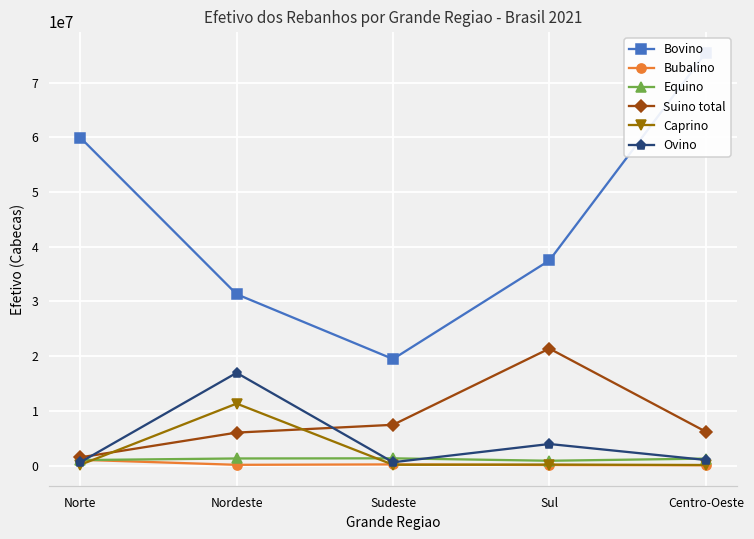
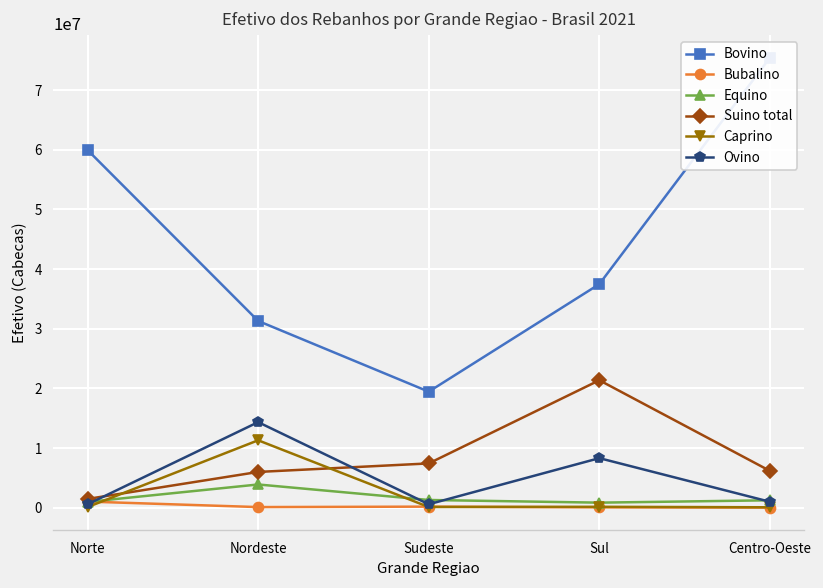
  {
    "Bovino": {
      "Norte": 60000000,
      "Nordeste": 31000000,
      "Sudeste": 19000000,
      "Sul": 37000000
    },
    "Bubalino": {
      "Nordeste": 0
    },
    "Equino": {
-     "Nordeste": 1000000,
+     "Nordeste": 4000000,
      "Sudeste": 1000000,
      "Sul": 1000000
    },
    "Ovino": {
-     "Nordeste": 17000000,
-     "Sul": 4000000
+     "Nordeste": 14000000,
+     "Sul": 8000000
    }
  }
